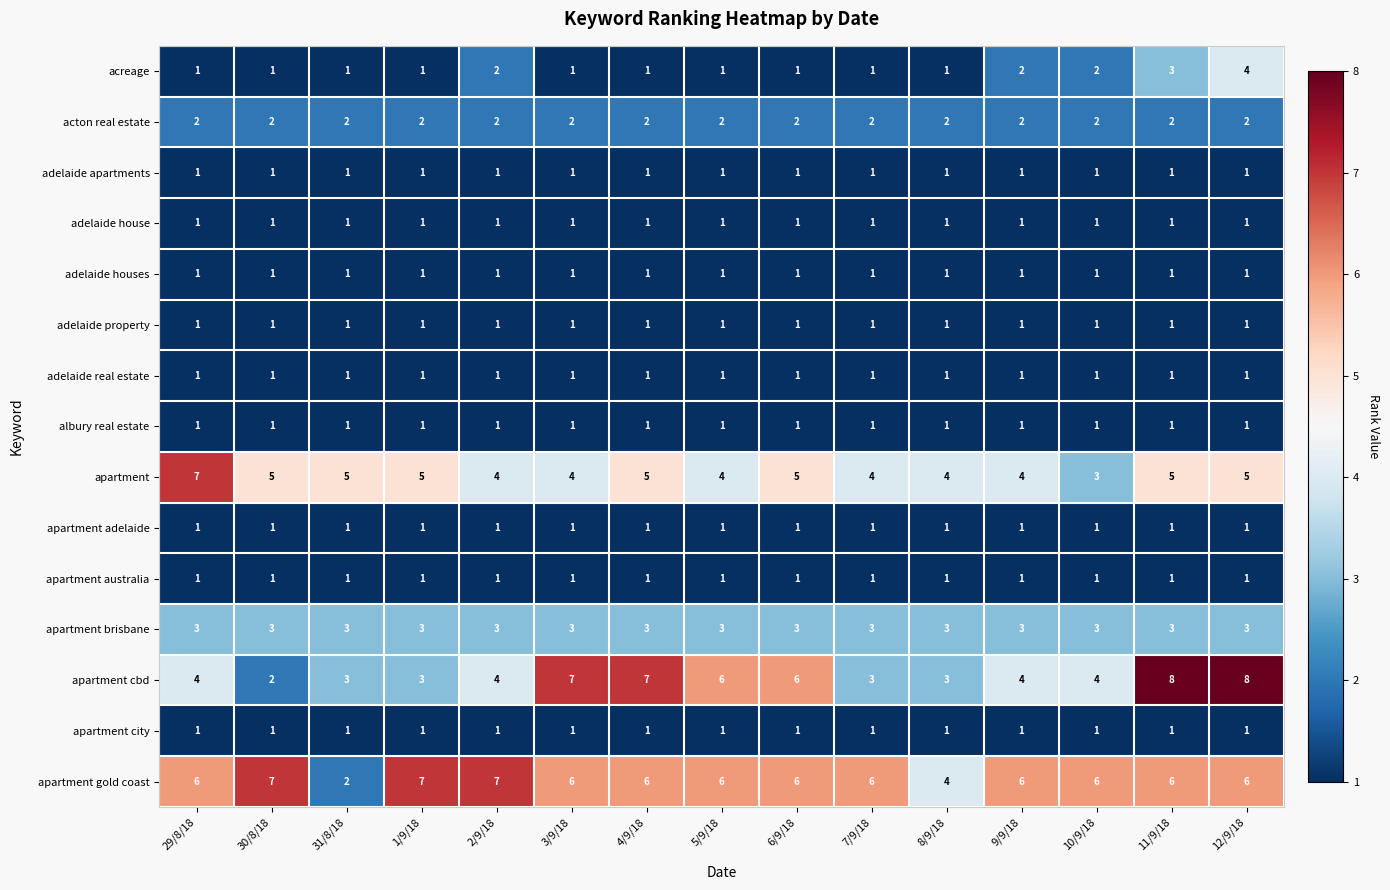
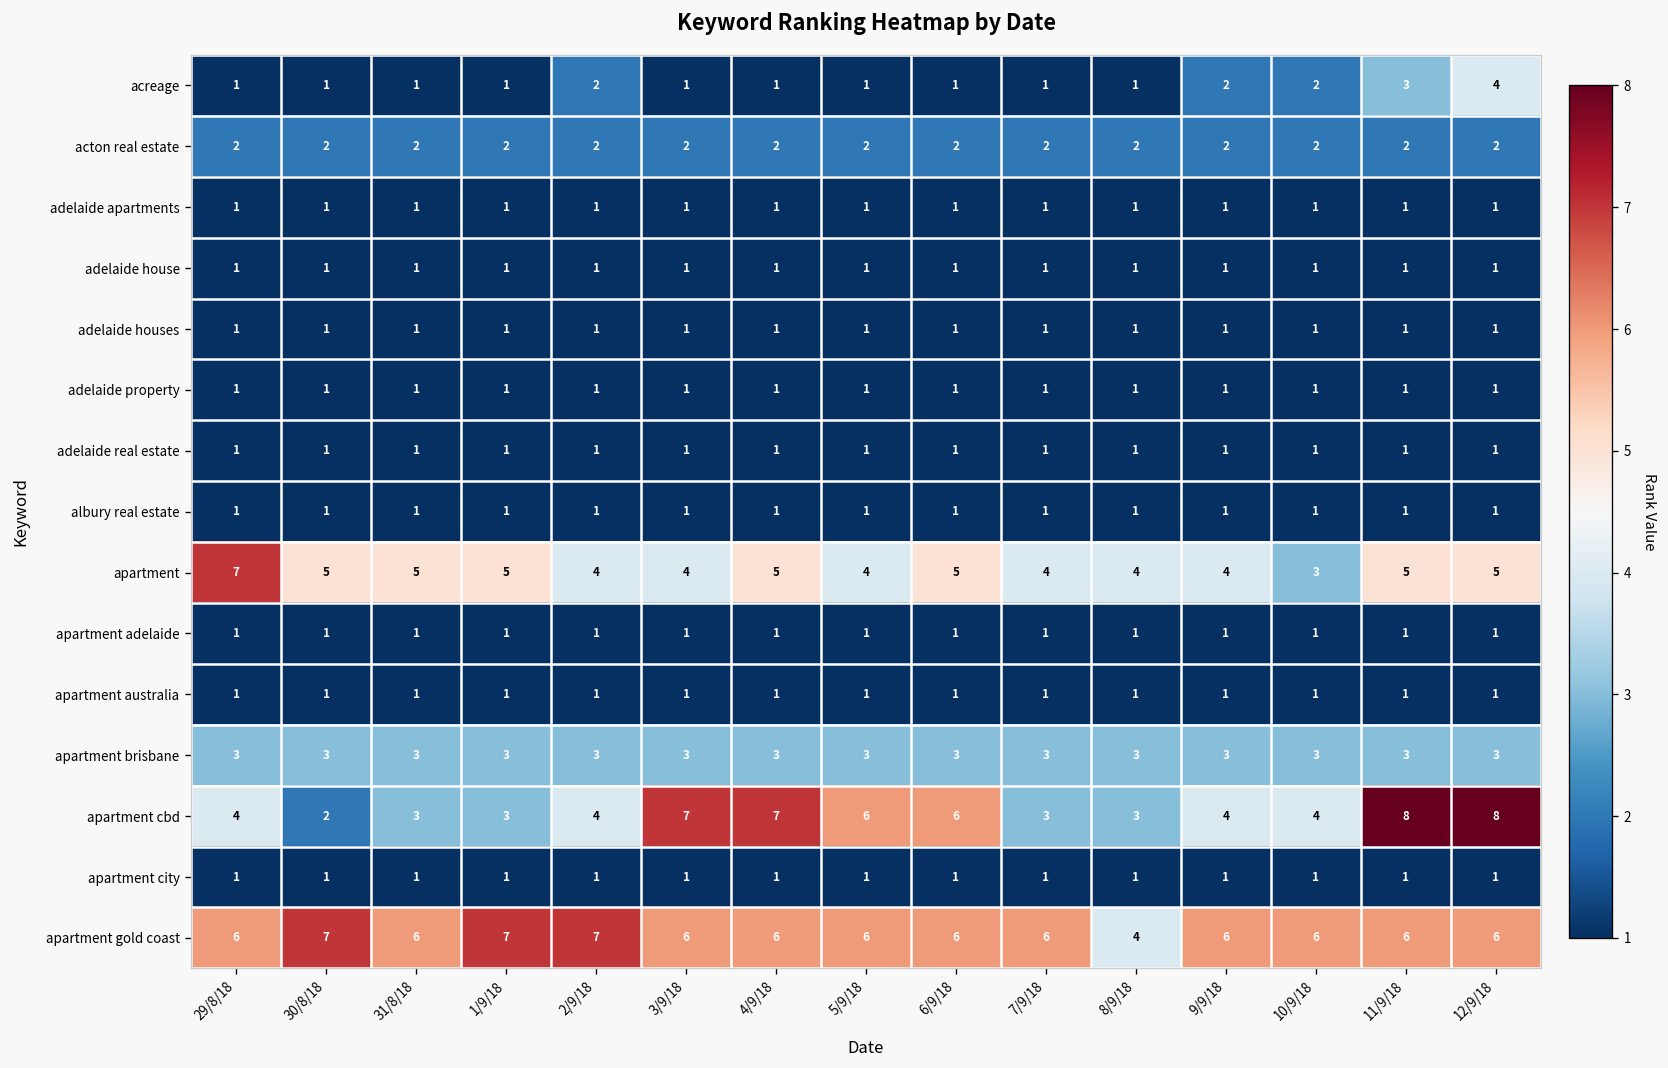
  {
    "apartment gold coast": {
      "29/8/18": 6,
      "30/8/18": 7,
-     "31/8/18": 2,
+     "31/8/18": 6,
      "1/9/18": 7,
      "2/9/18": 7,
      "3/9/18": 6,
      "4/9/18": 6,
      "5/9/18": 6,
      "6/9/18": 6,
      "7/9/18": 6,
      "8/9/18": 4,
      "9/9/18": 6,
      "10/9/18": 6,
      "11/9/18": 6,
      "12/9/18": 6
    }
  }
